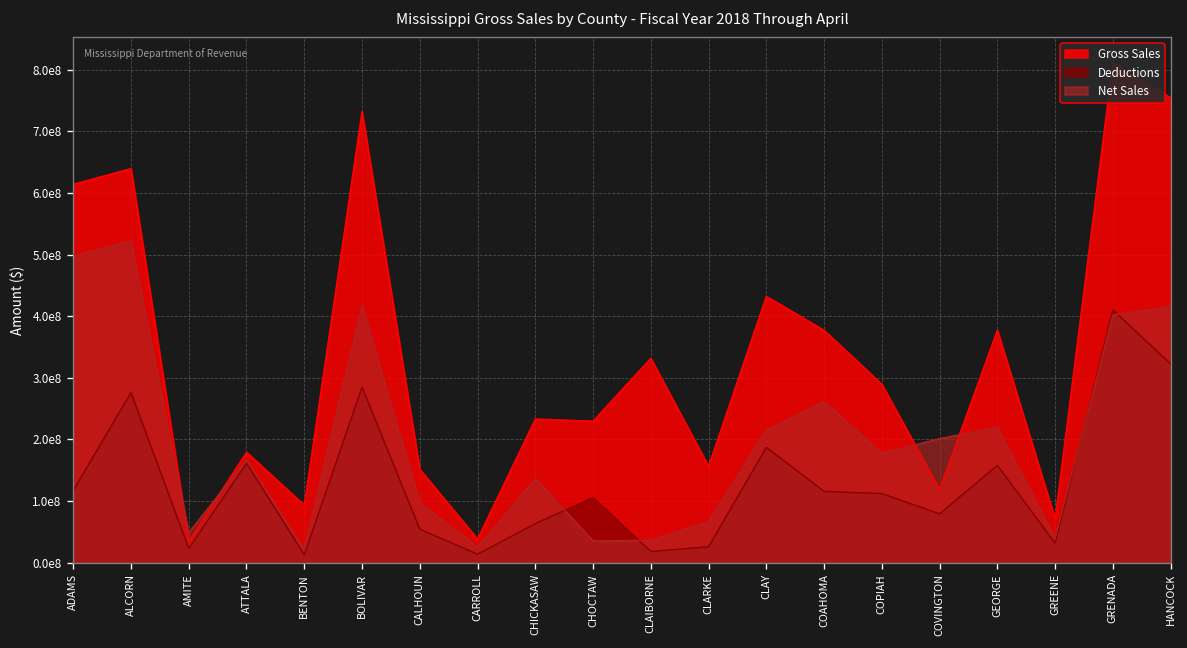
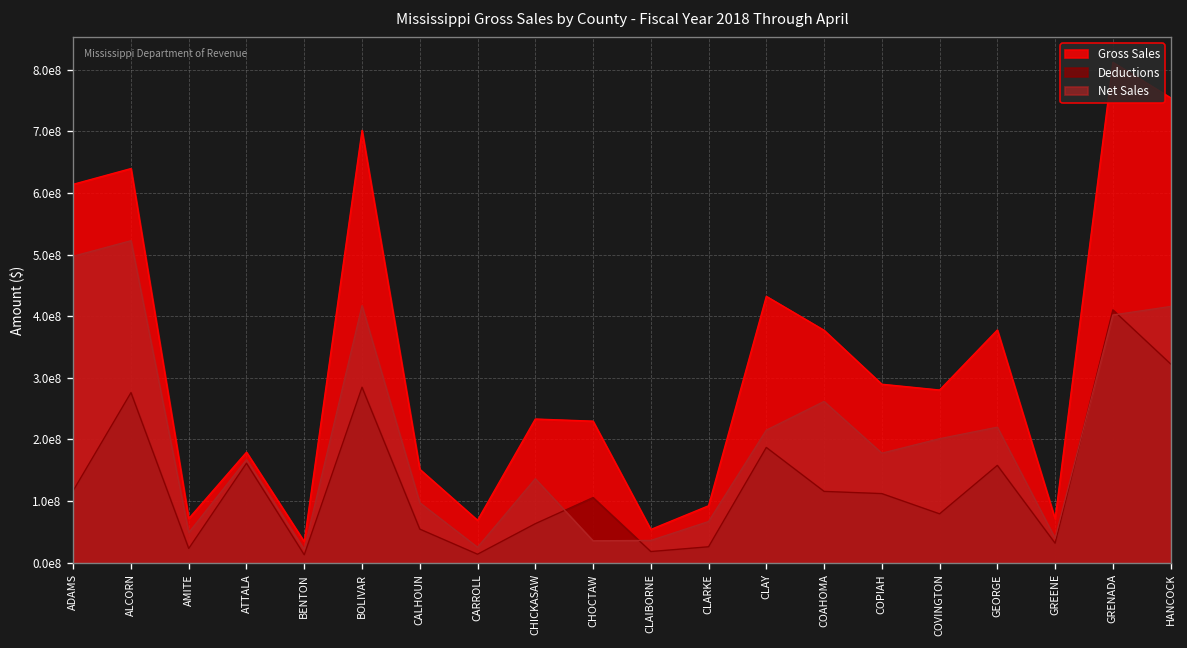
  {
    "Gross Sales": {
      "ADAMS": 610000000,
      "ALCORN": 640000000,
-     "AMITE": 30000000,
+     "AMITE": 70000000,
      "ATTALA": 180000000,
-     "BENTON": 90000000,
-     "BOLIVAR": 730000000,
+     "BENTON": 30000000,
+     "BOLIVAR": 700000000,
      "CALHOUN": 150000000,
-     "CARROLL": 40000000,
+     "CARROLL": 70000000,
      "CHICKASAW": 230000000,
      "CHOCTAW": 230000000,
-     "CLAIBORNE": 330000000,
-     "CLARKE": 160000000,
+     "CLAIBORNE": 50000000,
+     "CLARKE": 90000000,
      "CLAY": 430000000,
      "COAHOMA": 380000000,
      "COPIAH": 290000000,
-     "COVINGTON": 120000000,
+     "COVINGTON": 280000000,
      "GEORGE": 380000000,
      "GREENE": 70000000,
      "HANCOCK": 750000000
    }
  }
